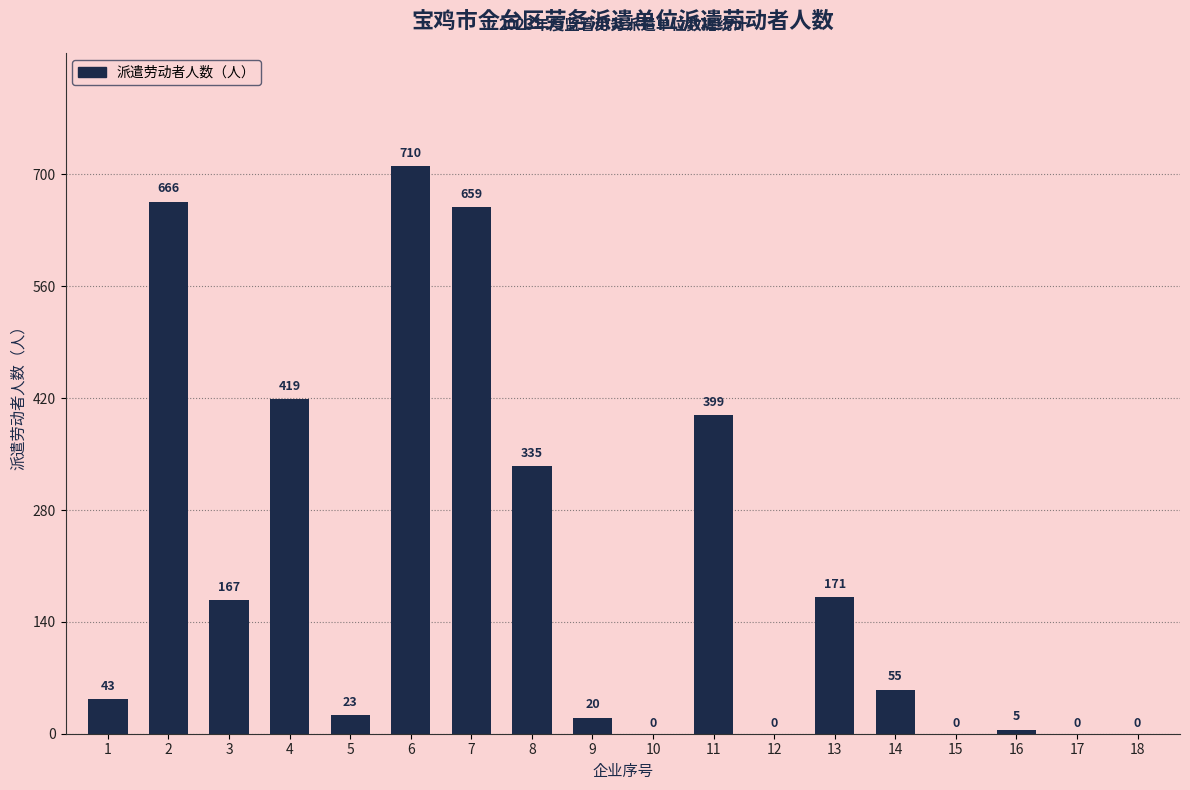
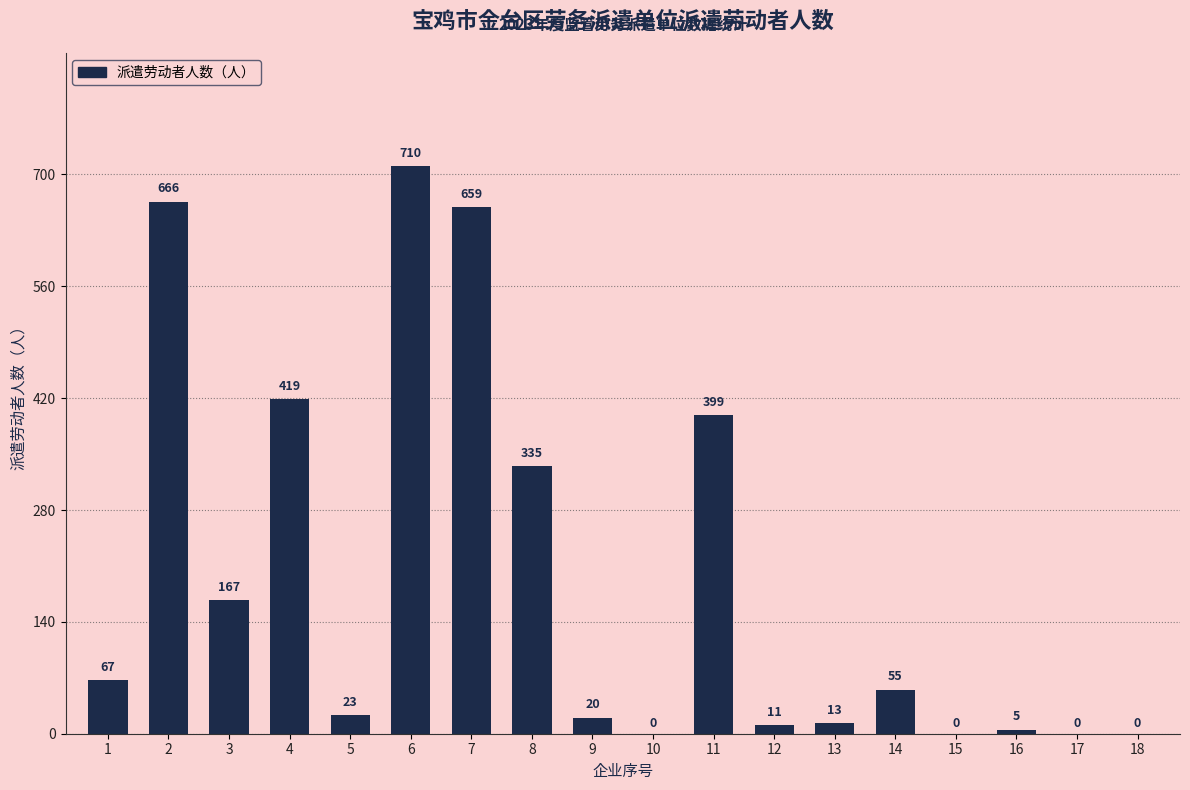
  {
-   "1": 43,
+   "1": 67,
    "2": 666,
    "3": 167,
    "4": 419,
    "5": 23,
    "6": 710,
    "7": 659,
    "8": 335,
    "9": 20,
    "10": 0,
    "11": 399,
-   "12": 0,
-   "13": 171,
+   "12": 11,
+   "13": 13,
    "14": 55,
    "15": 0,
    "16": 5,
    "17": 0,
    "18": 0
  }
